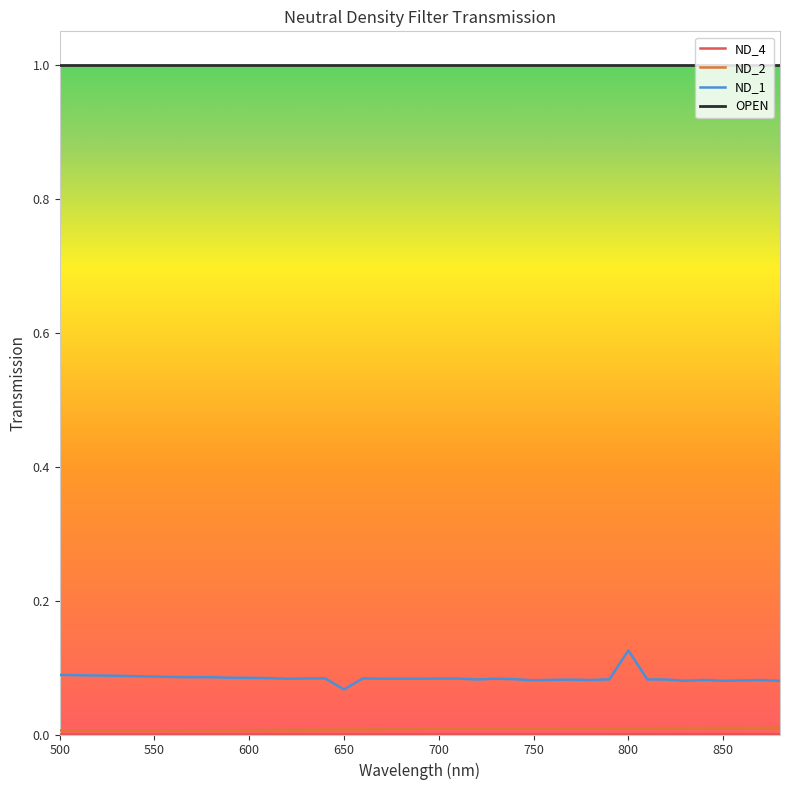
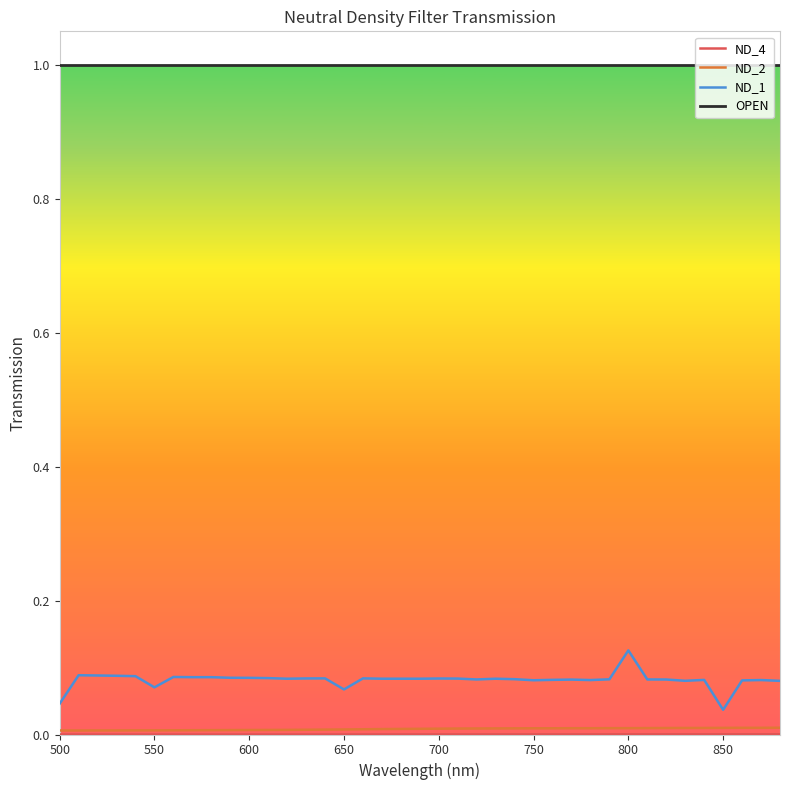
  {
    "ND_1": {
-     "500": 0.09,
-     "550": 0.09,
+     "500": 0.05,
+     "550": 0.07,
      "600": 0.08,
      "650": 0.07,
      "700": 0.08,
      "750": 0.08,
      "800": 0.13,
-     "850": 0.08
+     "850": 0.04
    },
    "OPEN": {
      "500": 1.00,
      "550": 1.00,
      "600": 1.00,
      "650": 1.00,
      "700": 1.00,
      "750": 1.00,
      "800": 1.00
    }
  }
